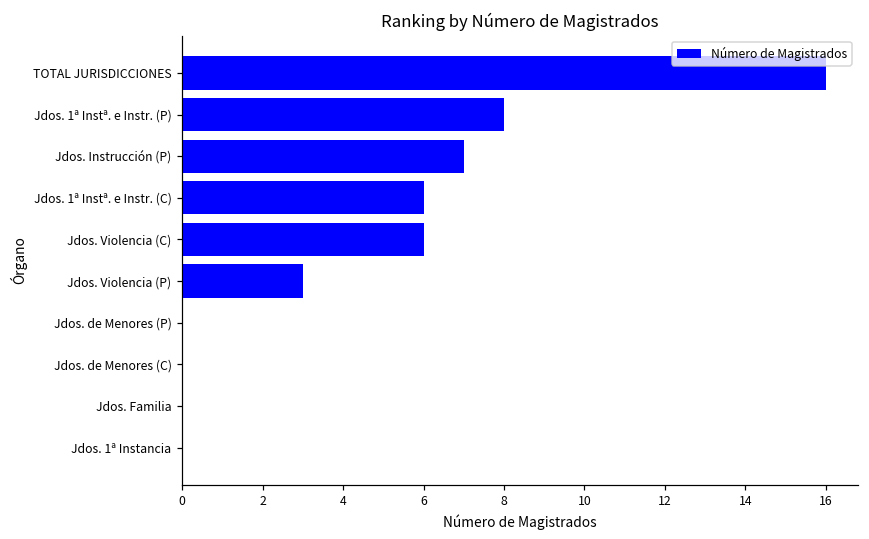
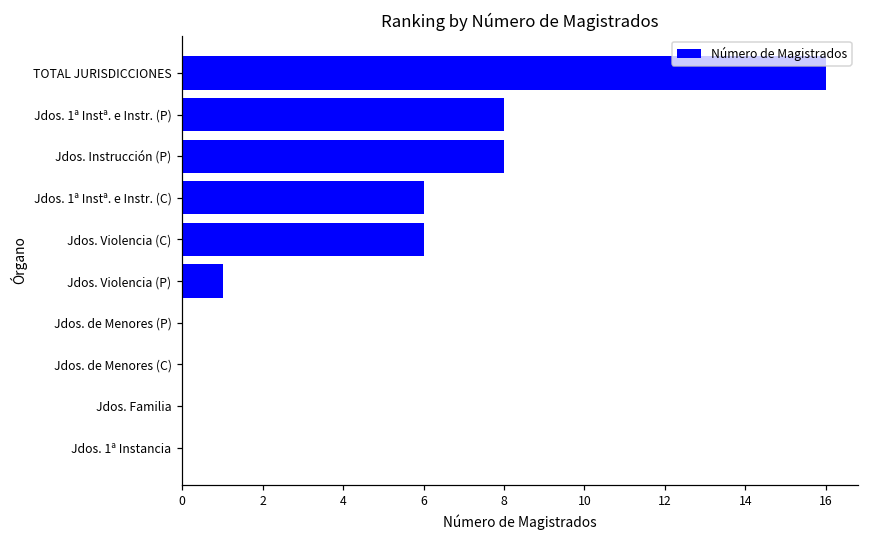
  {
    "TOTAL JURISDICCIONES": 16,
    "Jdos. 1ª Instª. e Instr. (P)": 8,
-   "Jdos. Instrucción (P)": 7,
+   "Jdos. Instrucción (P)": 8,
    "Jdos. 1ª Instª. e Instr. (C)": 6,
    "Jdos. Violencia (C)": 6,
-   "Jdos. Violencia (P)": 3,
+   "Jdos. Violencia (P)": 1,
    "Jdos. de Menores (P)": 0,
    "Jdos. de Menores (C)": 0,
    "Jdos. Familia": 0,
    "Jdos. 1ª Instancia": 0
  }
